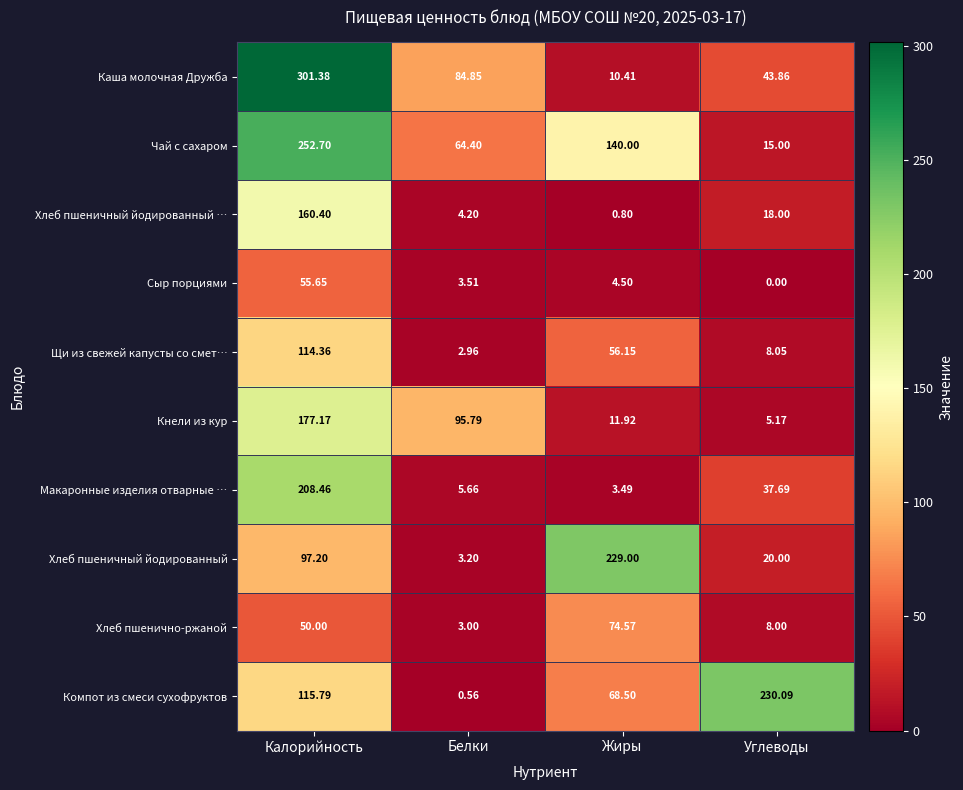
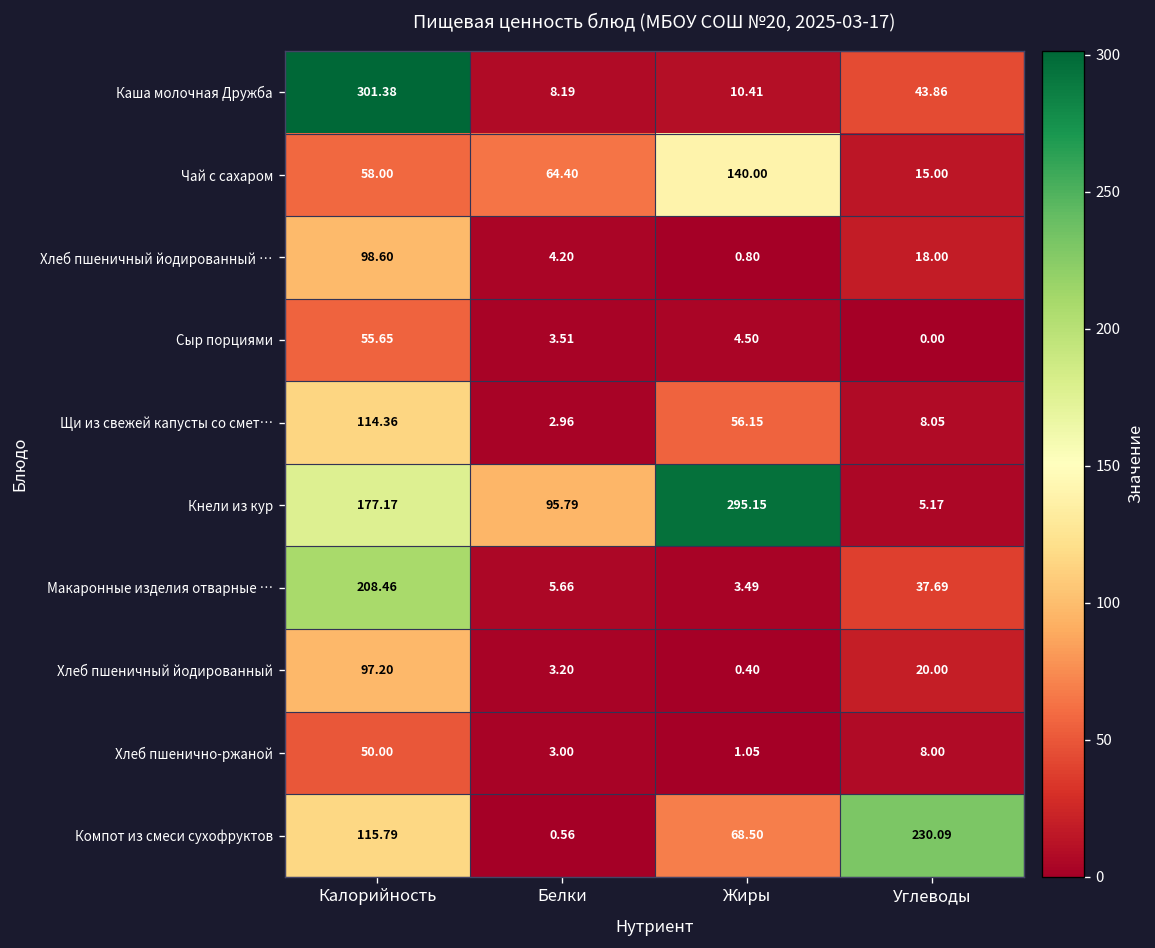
  {
    "Каша молочная Дружба": {
      "Калорийность": 301.38,
-     "Белки": 84.85,
+     "Белки": 8.19,
      "Жиры": 10.41,
      "Углеводы": 43.86
    },
    "Чай с сахаром": {
-     "Калорийность": 252.70,
+     "Калорийность": 58.00,
      "Белки": 64.40,
      "Жиры": 140.00,
      "Углеводы": 15.00
    },
    "Хлеб пшеничный йодированный …": {
-     "Калорийность": 160.40,
+     "Калорийность": 98.60,
      "Белки": 4.20,
      "Жиры": 0.80,
      "Углеводы": 18.00
    },
    "Сыр порциями": {
      "Калорийность": 55.65,
      "Белки": 3.51,
      "Жиры": 4.50,
      "Углеводы": 0.00
    },
    "Щи из свежей капусты со смет…": {
      "Калорийность": 114.36,
      "Белки": 2.96,
      "Жиры": 56.15,
      "Углеводы": 8.05
    },
    "Кнели из кур": {
      "Калорийность": 177.17,
      "Белки": 95.79,
-     "Жиры": 11.92,
+     "Жиры": 295.15,
      "Углеводы": 5.17
    },
    "Макаронные изделия отварные …": {
      "Калорийность": 208.46,
      "Белки": 5.66,
      "Жиры": 3.49,
      "Углеводы": 37.69
    },
    "Хлеб пшеничный йодированный": {
      "Калорийность": 97.20,
      "Белки": 3.20,
-     "Жиры": 229.00,
+     "Жиры": 0.40,
      "Углеводы": 20.00
    },
    "Хлеб пшенично-ржаной": {
      "Калорийность": 50.00,
      "Белки": 3.00,
-     "Жиры": 74.57,
+     "Жиры": 1.05,
      "Углеводы": 8.00
    },
    "Компот из смеси сухофруктов": {
      "Калорийность": 115.79,
      "Белки": 0.56,
      "Жиры": 68.50,
      "Углеводы": 230.09
    }
  }
